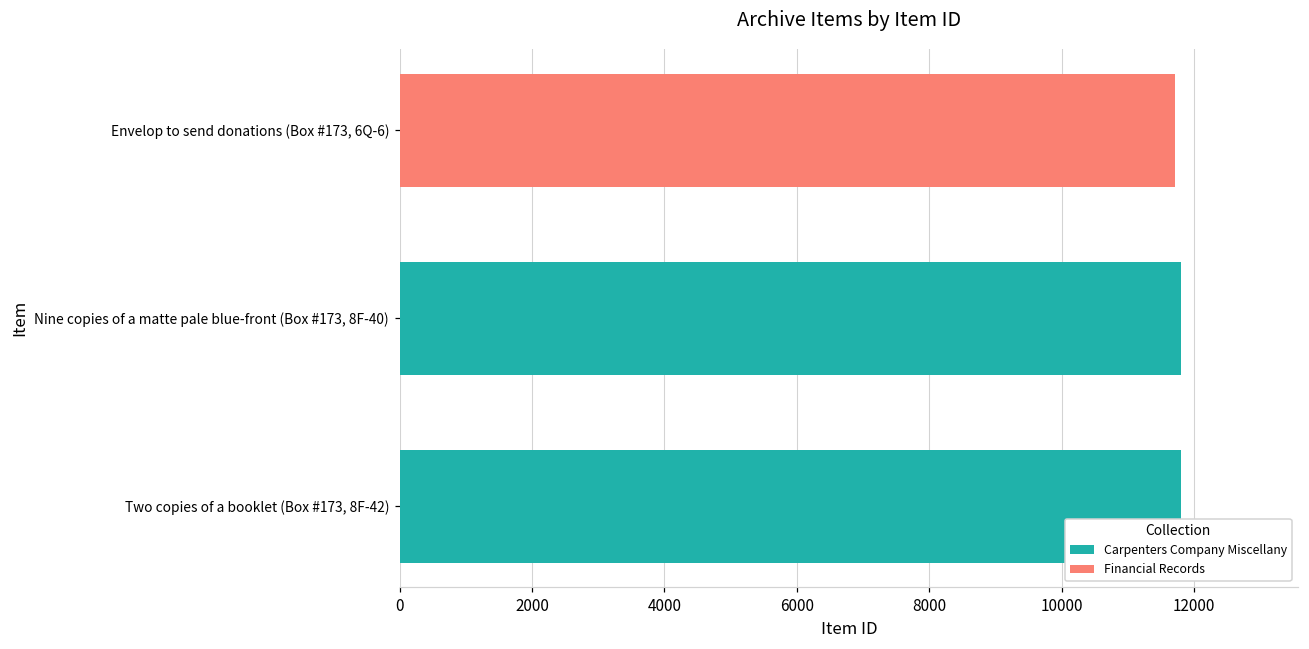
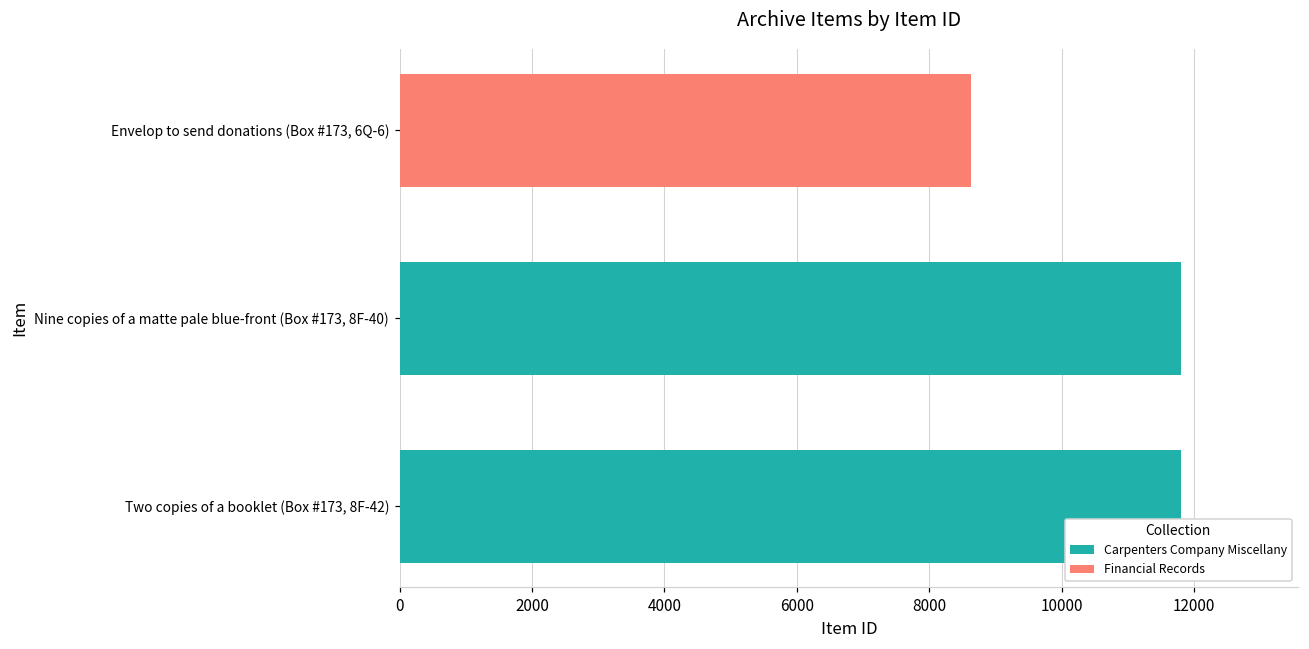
  {
    "Carpenters Company Miscellany": {
      "Nine copies of a matte pale blue-front (Box #173, 8F-40)": 11800,
      "Two copies of a booklet (Box #173, 8F-42)": 11800
    },
    "Financial Records": {
-     "Envelop to send donations (Box #173, 6Q-6)": 11700
+     "Envelop to send donations (Box #173, 6Q-6)": 8600
    }
  }
